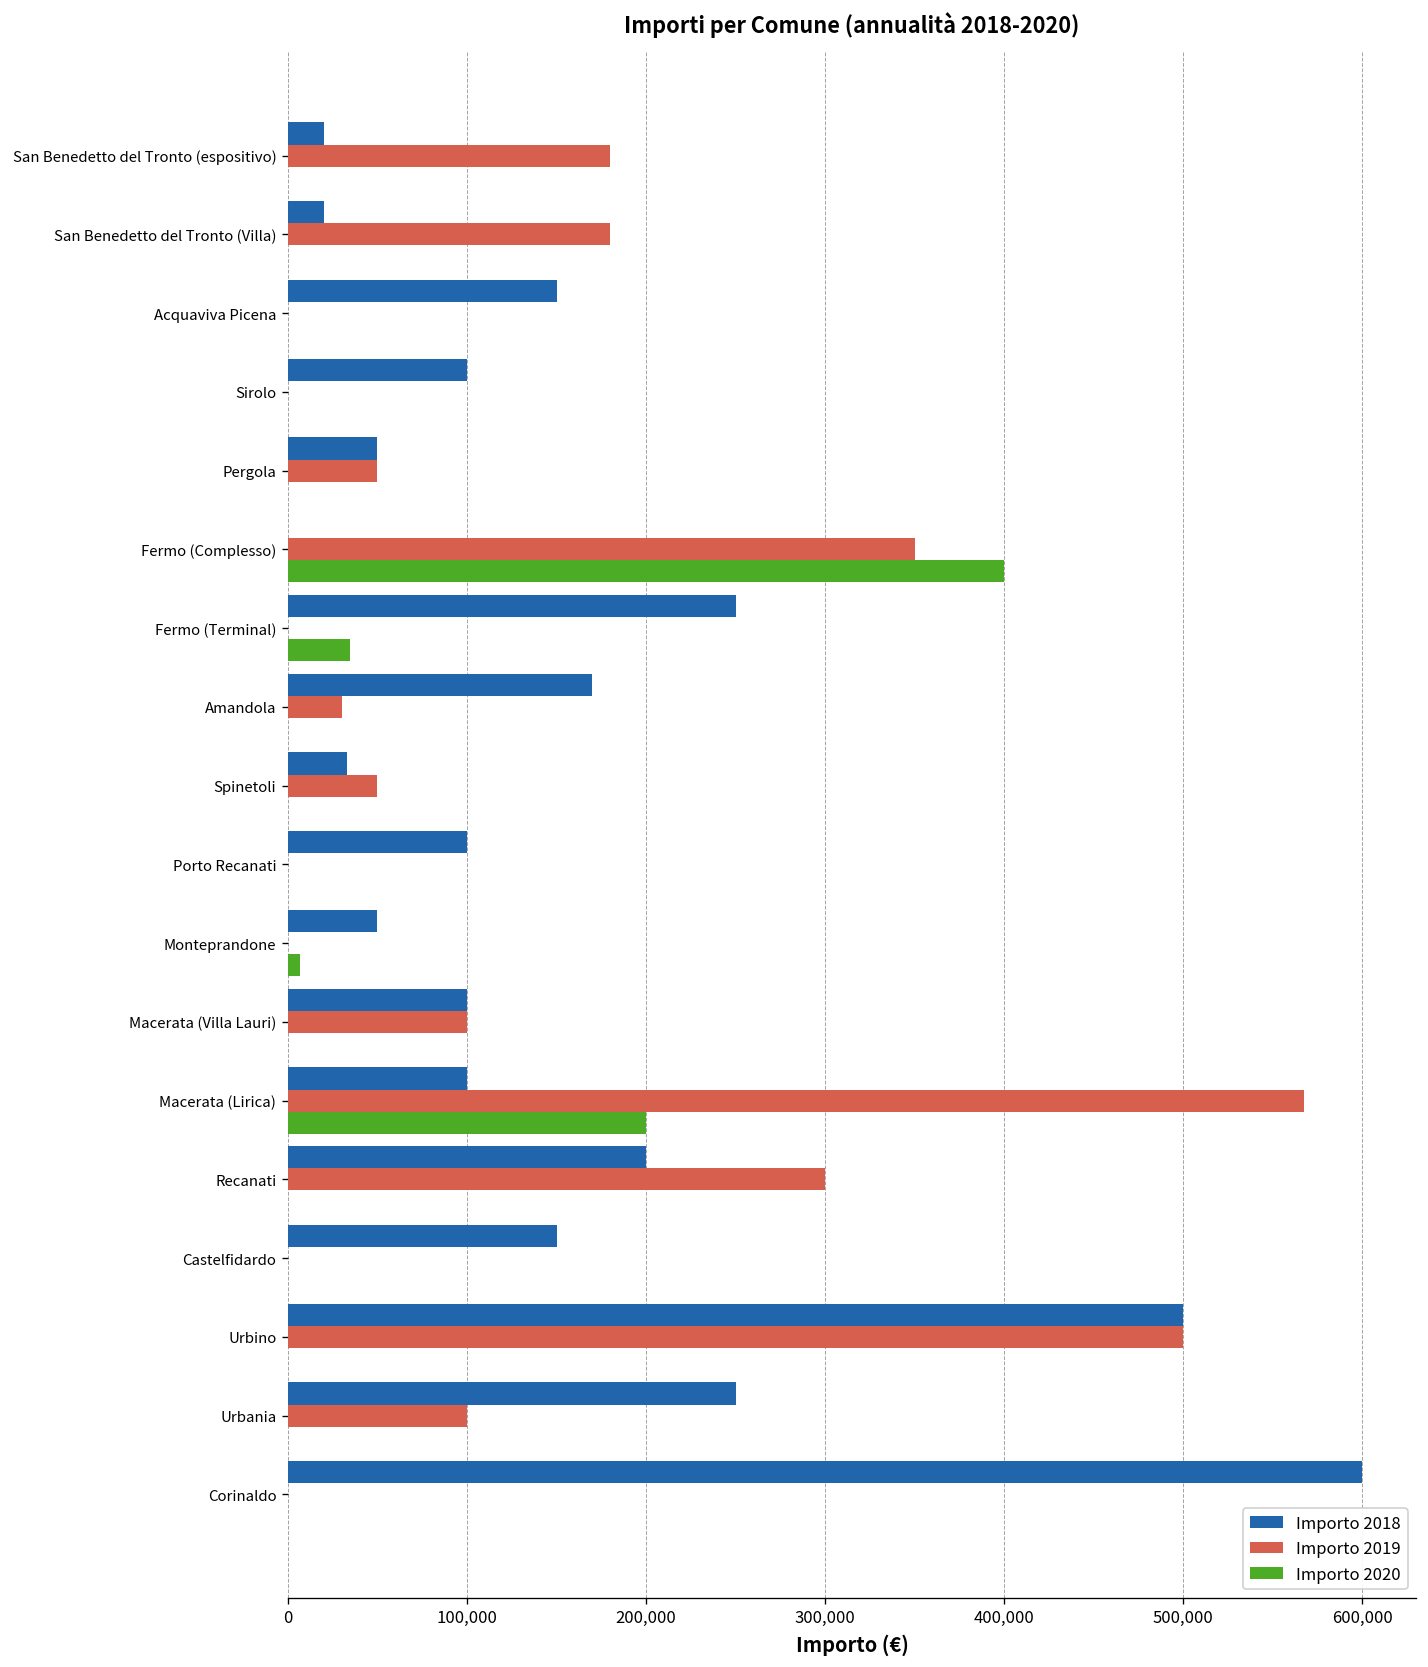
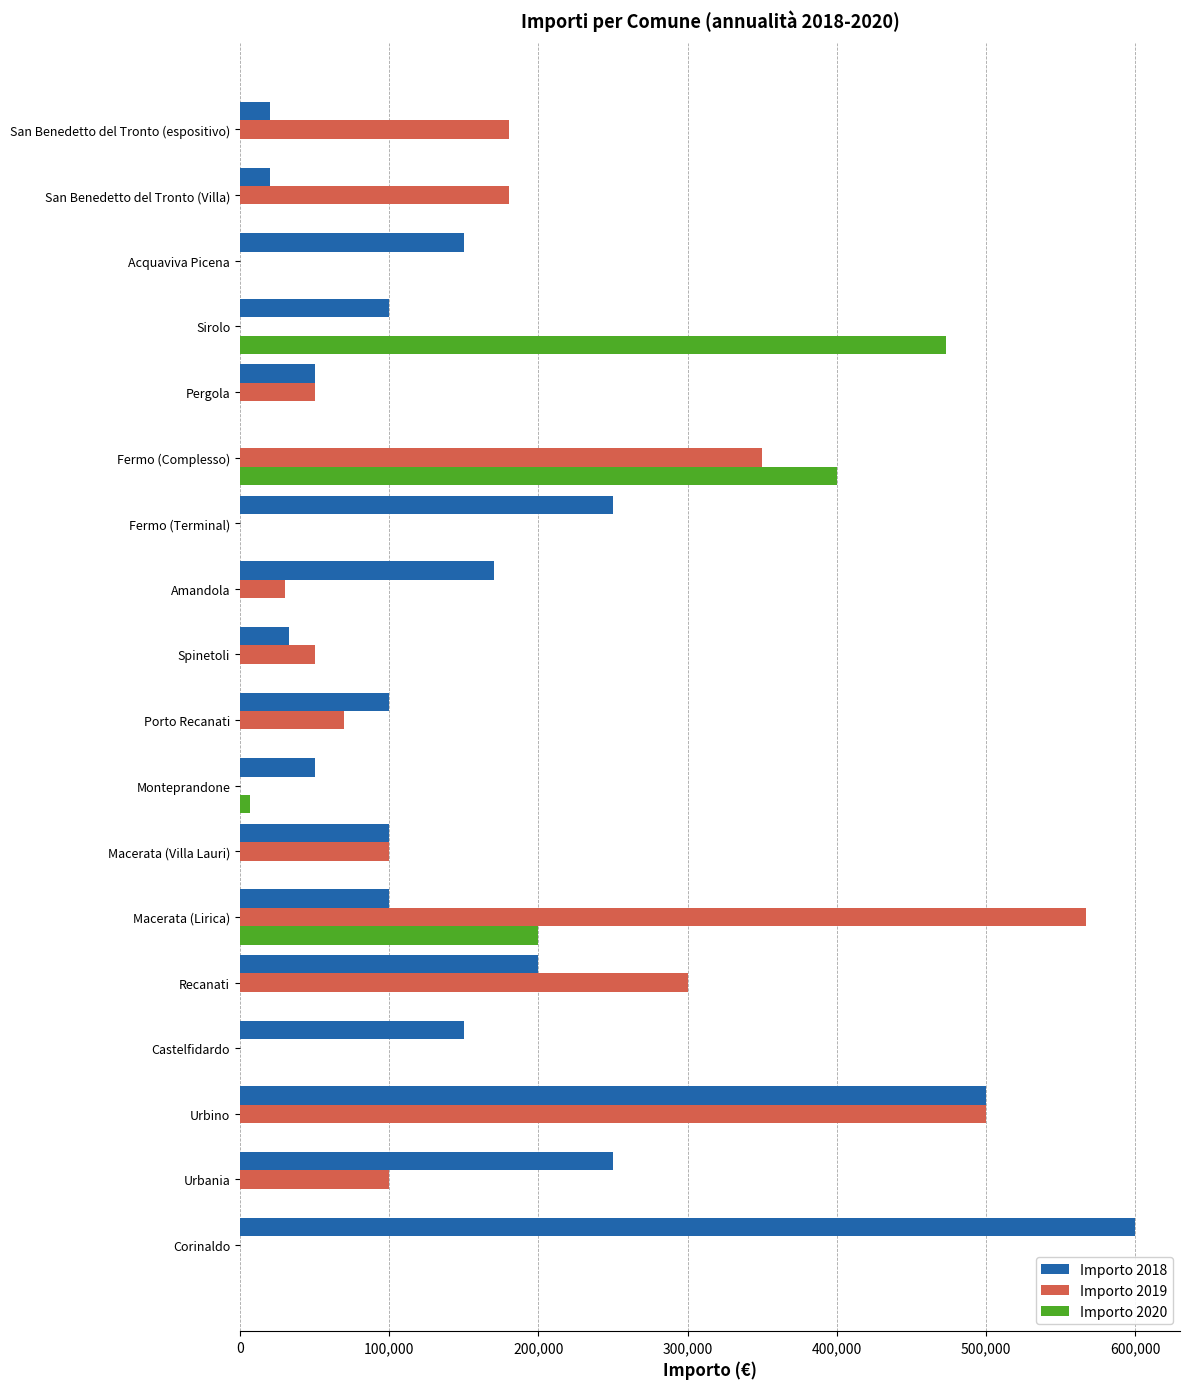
  {
    "Importo 2018": {
      "San Benedetto del Tronto (espositivo)": "20,000",
      "San Benedetto del Tronto (Villa)": "20,000",
      "Acquaviva Picena": "150,000",
      "Sirolo": "100,000",
      "Pergola": "50,000",
      "Fermo (Complesso)": "0",
      "Fermo (Terminal)": "250,000",
      "Amandola": "170,000",
      "Spinetoli": "33,000",
      "Porto Recanati": "100,000",
      "Monteprandone": "50,000",
      "Macerata (Villa Lauri)": "100,000",
      "Macerata (Lirica)": "100,000",
      "Recanati": "200,000",
      "Castelfidardo": "150,000",
      "Urbino": "500,000",
      "Urbania": "250,000",
      "Corinaldo": "600,000"
    },
    "Importo 2019": {
      "San Benedetto del Tronto (espositivo)": "180,000",
      "San Benedetto del Tronto (Villa)": "180,000",
      "Acquaviva Picena": "0",
      "Sirolo": "0",
      "Pergola": "50,000",
      "Fermo (Complesso)": "350,000",
      "Fermo (Terminal)": "0",
      "Amandola": "30,000",
      "Spinetoli": "50,000",
-     "Porto Recanati": "0",
+     "Porto Recanati": "69,000",
      "Monteprandone": "0",
      "Macerata (Villa Lauri)": "100,000",
      "Macerata (Lirica)": "567,000",
      "Recanati": "300,000",
      "Castelfidardo": "0",
      "Urbino": "500,000",
      "Urbania": "100,000",
      "Corinaldo": "0"
    },
    "Importo 2020": {
      "San Benedetto del Tronto (espositivo)": "0",
      "San Benedetto del Tronto (Villa)": "0",
      "Acquaviva Picena": "0",
-     "Sirolo": "0",
+     "Sirolo": "473,000",
      "Pergola": "0",
      "Fermo (Complesso)": "400,000",
-     "Fermo (Terminal)": "34,000",
+     "Fermo (Terminal)": "0",
      "Amandola": "0",
      "Spinetoli": "0",
      "Porto Recanati": "0",
      "Monteprandone": "7,000",
      "Macerata (Villa Lauri)": "0",
      "Macerata (Lirica)": "200,000",
      "Recanati": "0",
      "Castelfidardo": "0",
      "Urbino": "0",
      "Urbania": "0",
      "Corinaldo": "0"
    }
  }
